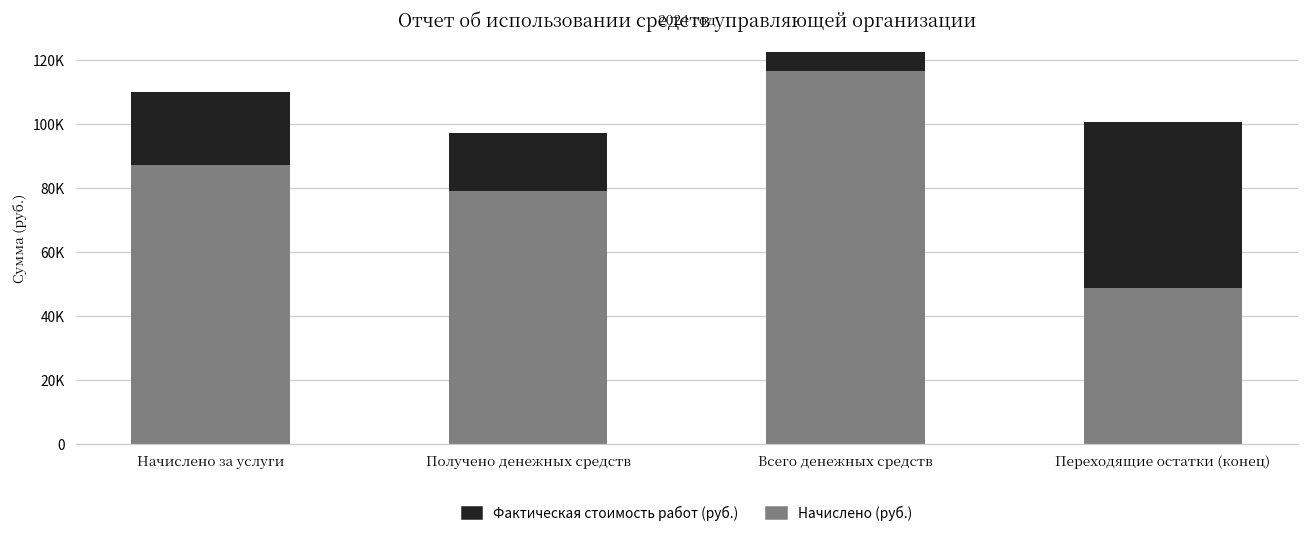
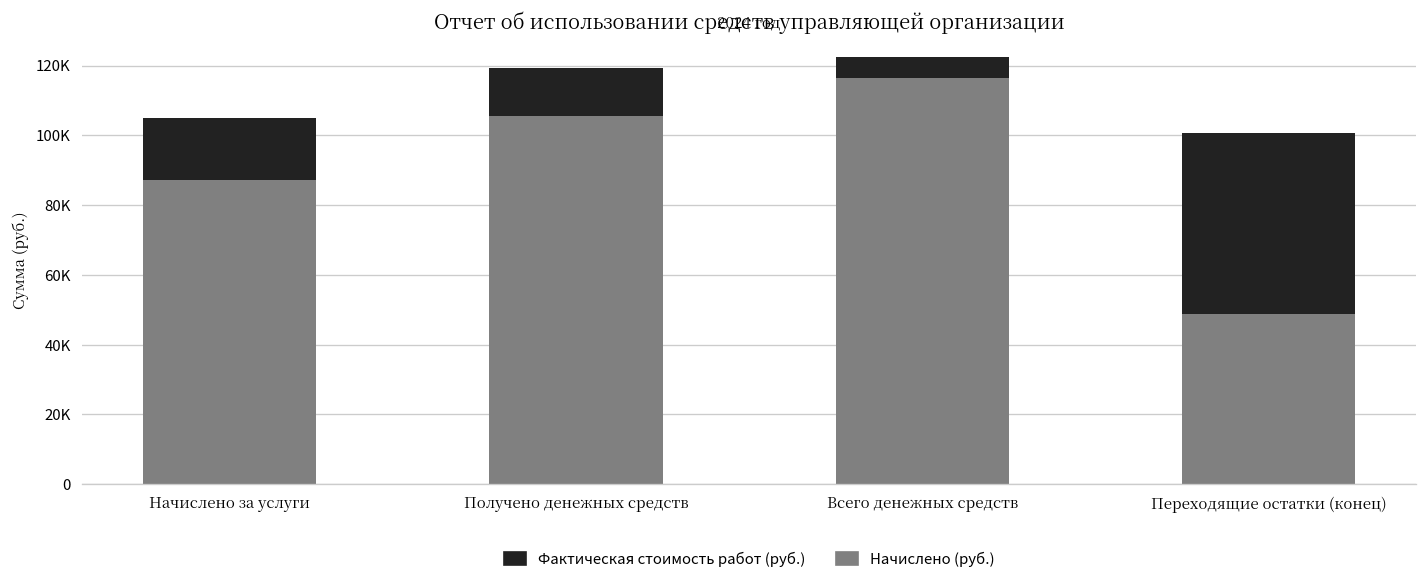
  {
    "Начислено (руб.)": {
      "Начислено за услуги": 87000,
-     "Получено денежных средств": 79000,
+     "Получено денежных средств": 106000,
      "Всего денежных средств": 116000,
      "Переходящие остатки (конец)": 49000
    },
    "Фактическая стоимость работ (руб.)": {
-     "Начислено за услуги": 23000,
-     "Получено денежных средств": 18000,
+     "Начислено за услуги": 18000,
+     "Получено денежных средств": 14000,
      "Всего денежных средств": 6000,
      "Переходящие остатки (конец)": 52000
    }
  }
